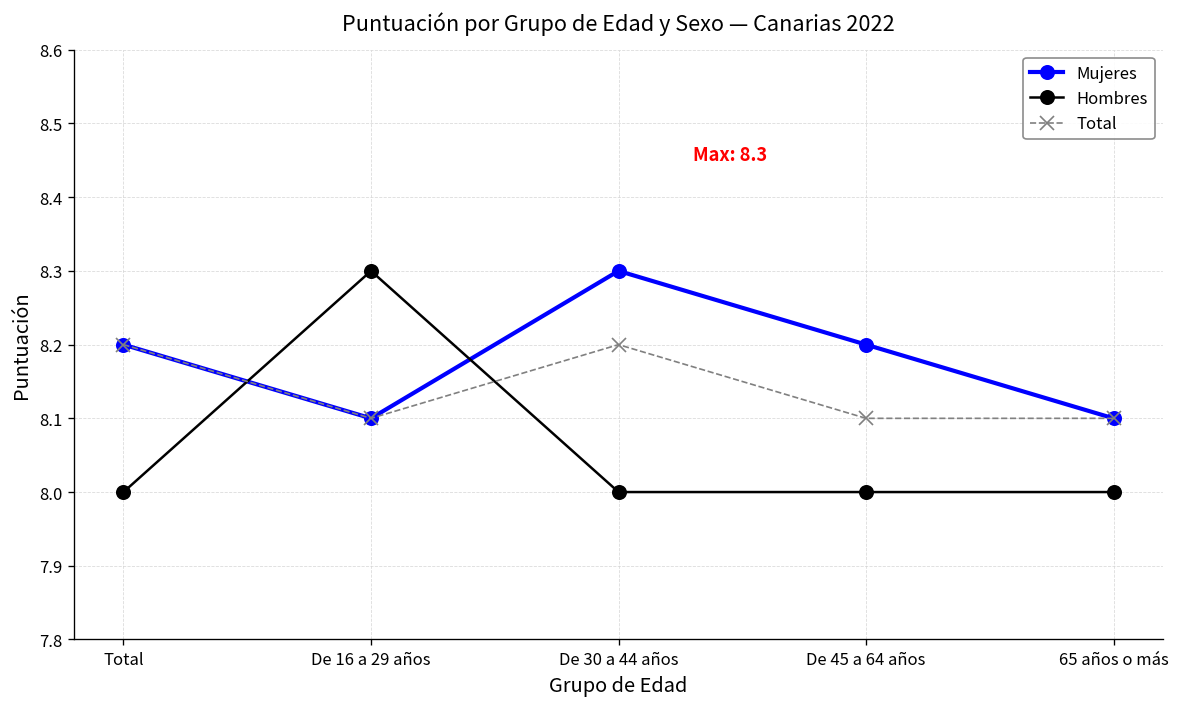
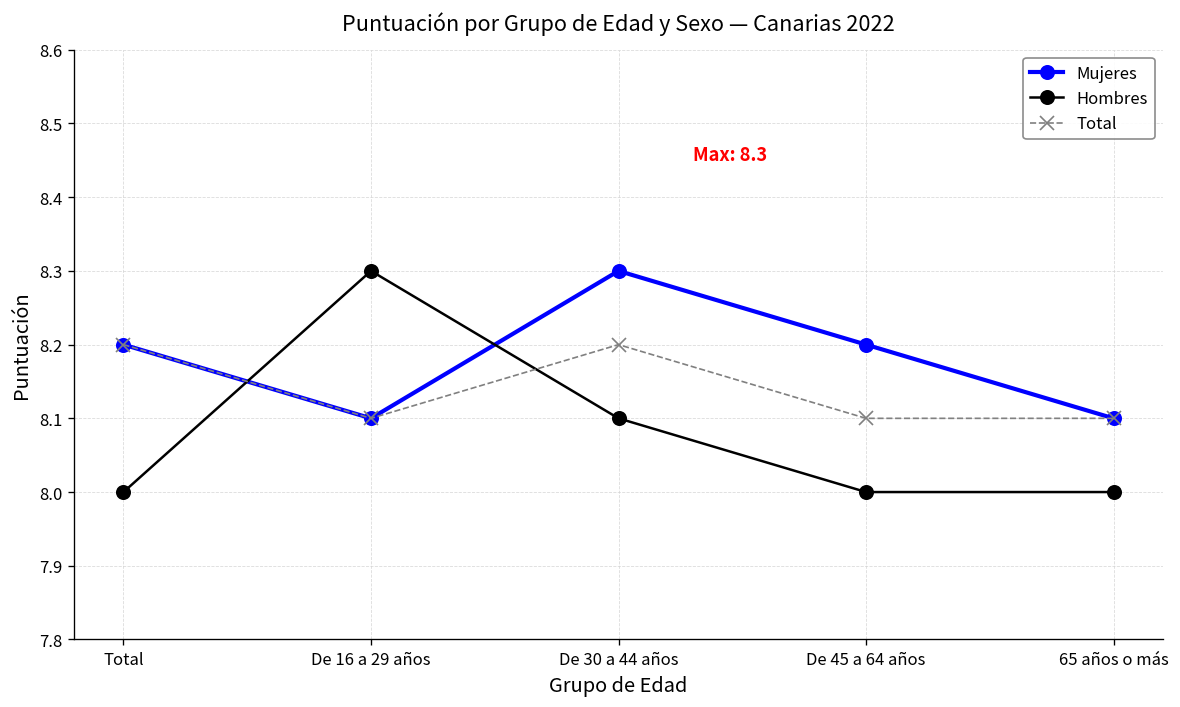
  {
    "Mujeres": {
      "De 30 a 44 años": 8.3,
      "De 45 a 64 años": 8.2
    },
    "Hombres": {
      "Total": 8.0,
      "De 16 a 29 años": 8.3,
-     "De 30 a 44 años": 8.0,
+     "De 30 a 44 años": 8.1,
      "De 45 a 64 años": 8.0,
      "65 años o más": 8.0
    },
    "Total": {
      "De 30 a 44 años": 8.2,
      "De 45 a 64 años": 8.1
    }
  }
